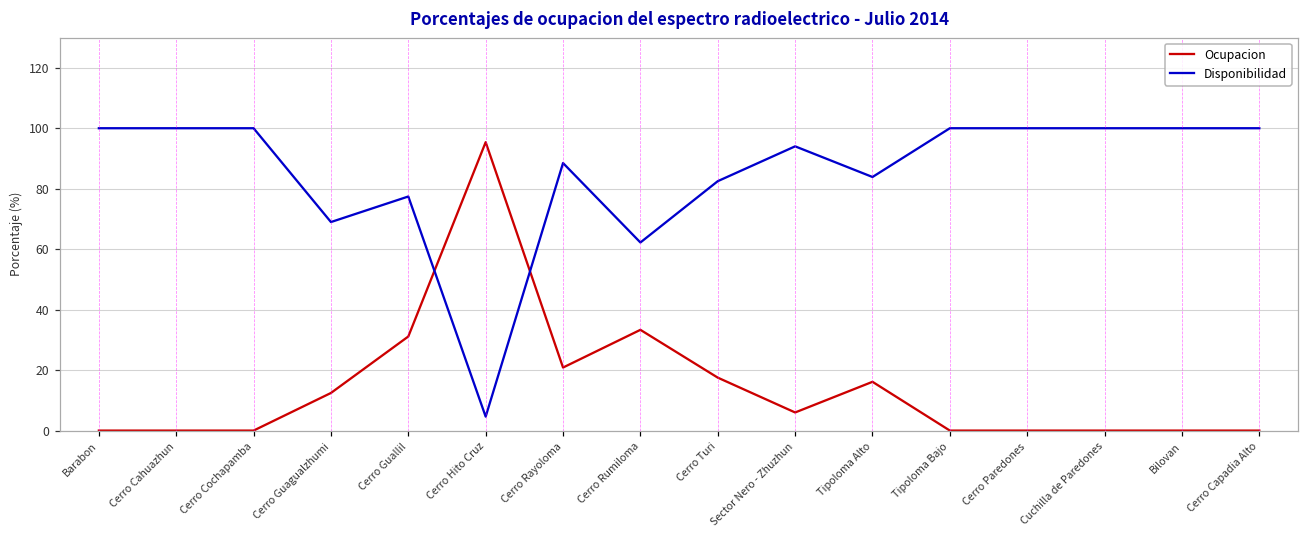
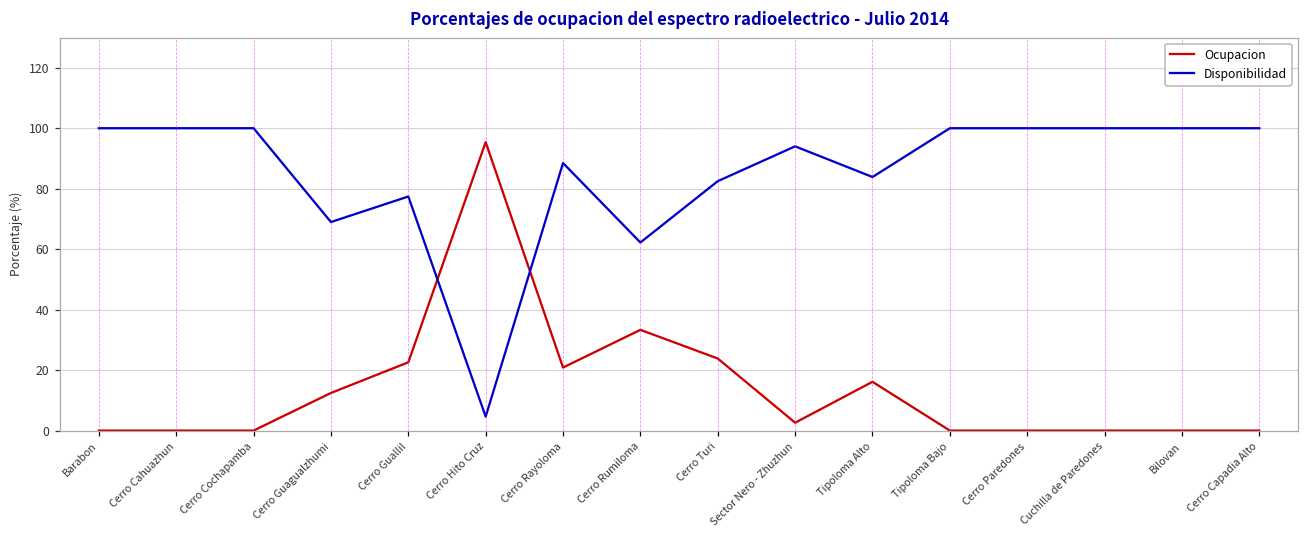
  {
    "Ocupacion": {
      "Barabon": 0,
      "Cerro Cahuazhun": 0,
      "Cerro Cochapamba": 0,
      "Cerro Guagualzhumi": 12,
-     "Cerro Guallil": 31,
+     "Cerro Guallil": 23,
      "Cerro Hito Cruz": 95,
      "Cerro Rayoloma": 21,
      "Cerro Rumiloma": 33,
-     "Cerro Turi": 18,
-     "Sector Nero - Zhuzhun": 6,
+     "Cerro Turi": 24,
+     "Sector Nero - Zhuzhun": 3,
      "Tipoloma Alto": 16,
      "Tipoloma Bajo": 0,
      "Cerro Paredones": 0,
      "Cuchilla de Paredones": 0,
      "Bilovan": 0,
      "Cerro Capadia Alto": 0
    },
    "Disponibilidad": {
      "Barabon": 100,
      "Cerro Cahuazhun": 100,
      "Cerro Cochapamba": 100,
      "Cerro Guagualzhumi": 69,
      "Cerro Guallil": 77,
      "Cerro Hito Cruz": 5,
      "Cerro Rayoloma": 88,
      "Cerro Rumiloma": 62,
      "Cerro Turi": 82,
      "Sector Nero - Zhuzhun": 94,
      "Tipoloma Alto": 84,
      "Tipoloma Bajo": 100,
      "Cerro Paredones": 100,
      "Cuchilla de Paredones": 100,
      "Bilovan": 100,
      "Cerro Capadia Alto": 100
    }
  }
